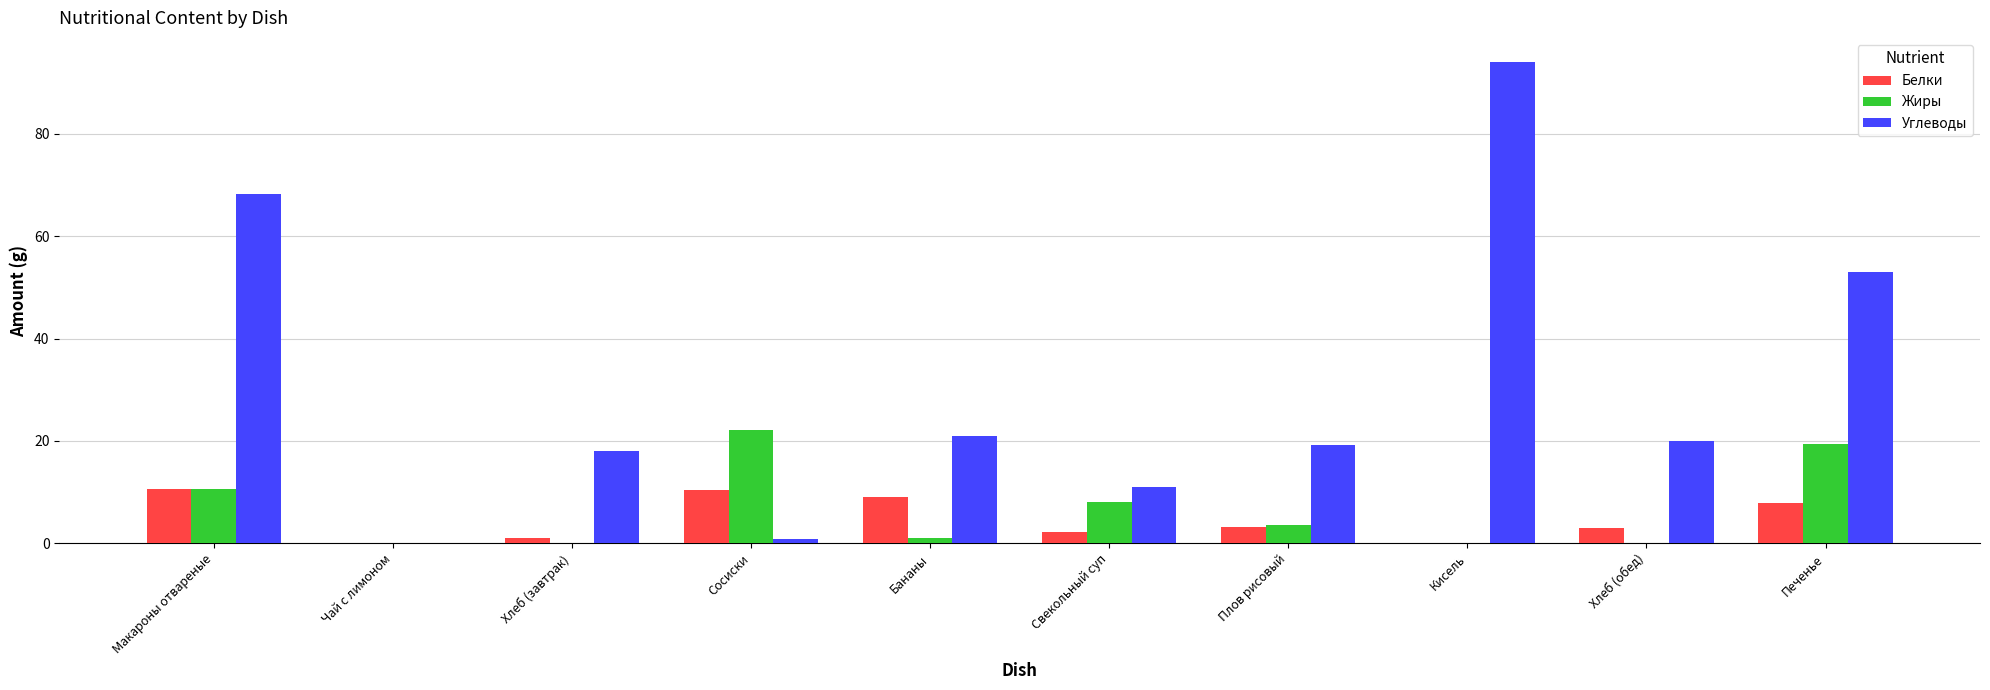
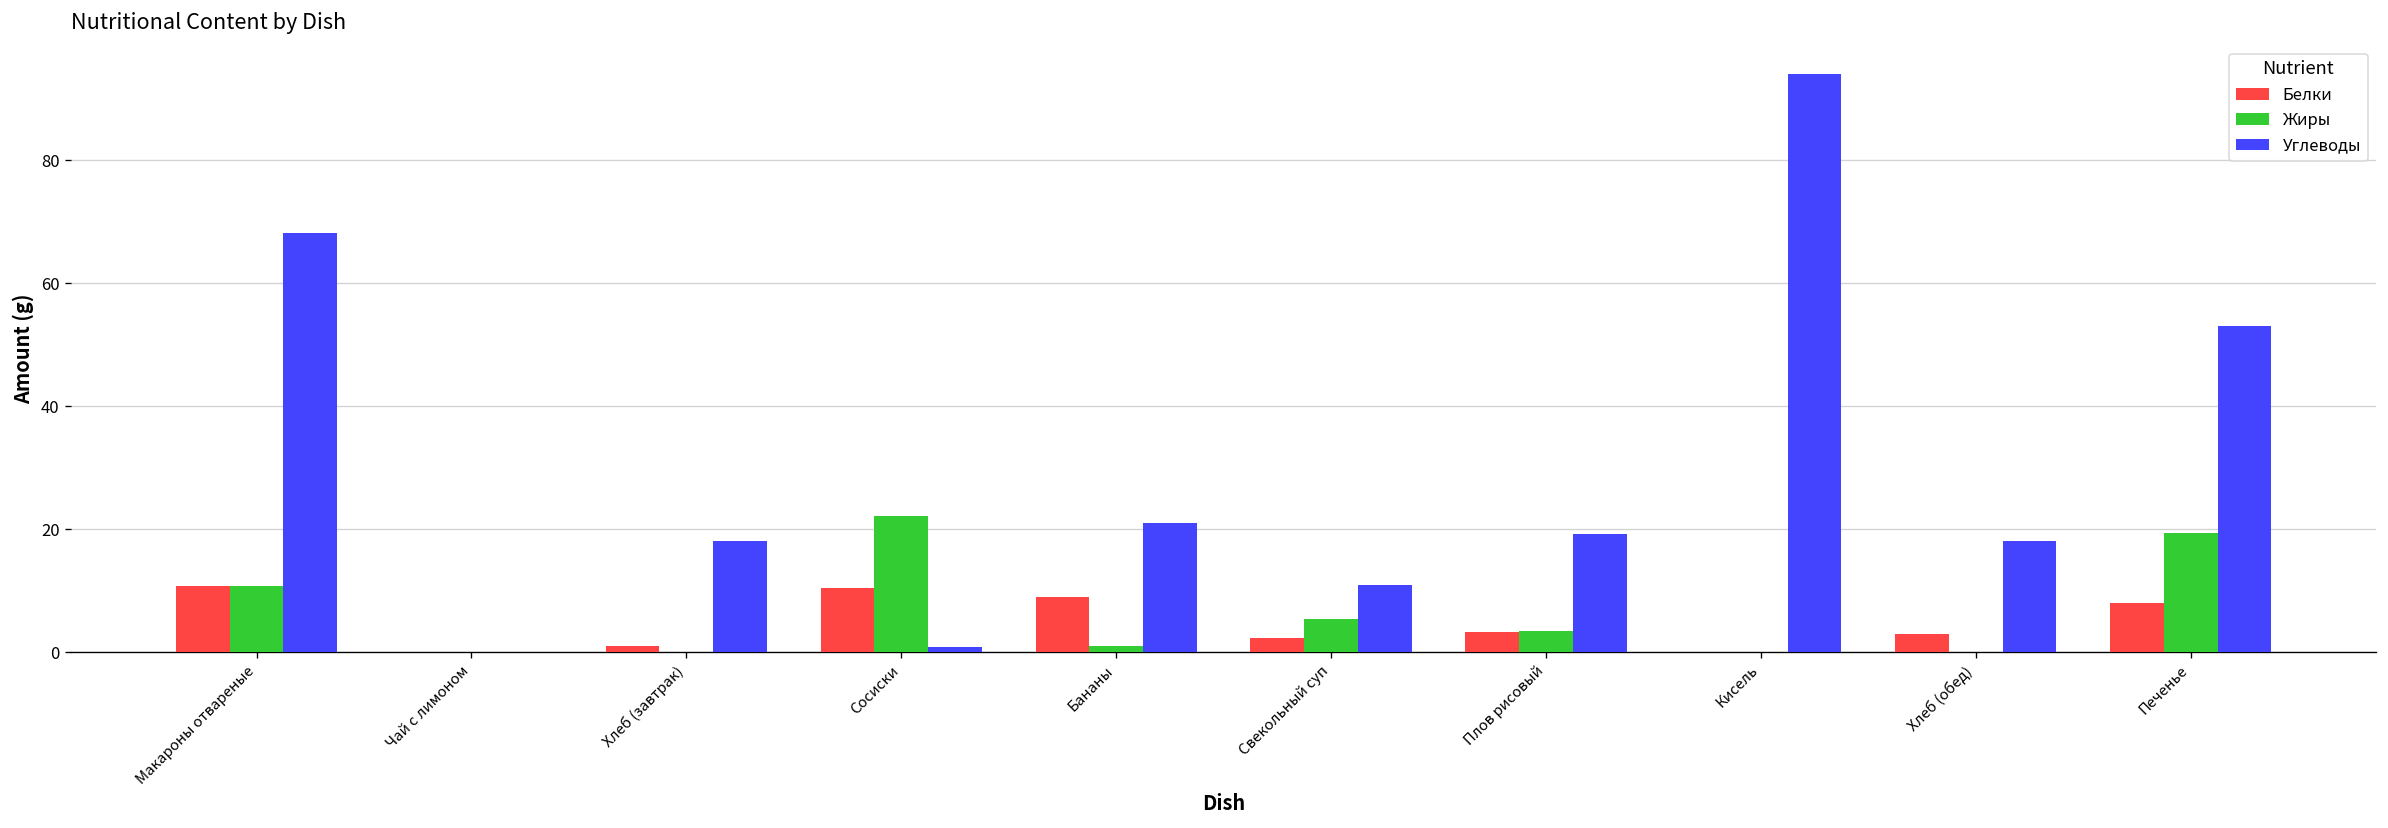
  {
    "Белки": {
      "Макароны отвареные": 11,
      "Чай с лимоном": 0,
      "Хлеб (завтрак)": 1,
      "Сосиски": 10,
      "Бананы": 9,
      "Свекольный суп": 2,
      "Плов рисовый": 3,
      "Кисель": 0,
      "Хлеб (обед)": 3,
      "Печенье": 8
    },
    "Жиры": {
      "Макароны отвареные": 11,
      "Чай с лимоном": 0,
      "Хлеб (завтрак)": 0,
      "Сосиски": 22,
      "Бананы": 1,
-     "Свекольный суп": 8,
+     "Свекольный суп": 5,
      "Плов рисовый": 4,
      "Кисель": 0,
      "Хлеб (обед)": 0,
      "Печенье": 19
    },
    "Углеводы": {
      "Макароны отвареные": 68,
      "Чай с лимоном": 0,
      "Хлеб (завтрак)": 18,
      "Сосиски": 1,
      "Бананы": 21,
      "Свекольный суп": 11,
      "Плов рисовый": 19,
      "Кисель": 94,
-     "Хлеб (обед)": 20,
+     "Хлеб (обед)": 18,
      "Печенье": 53
    }
  }
